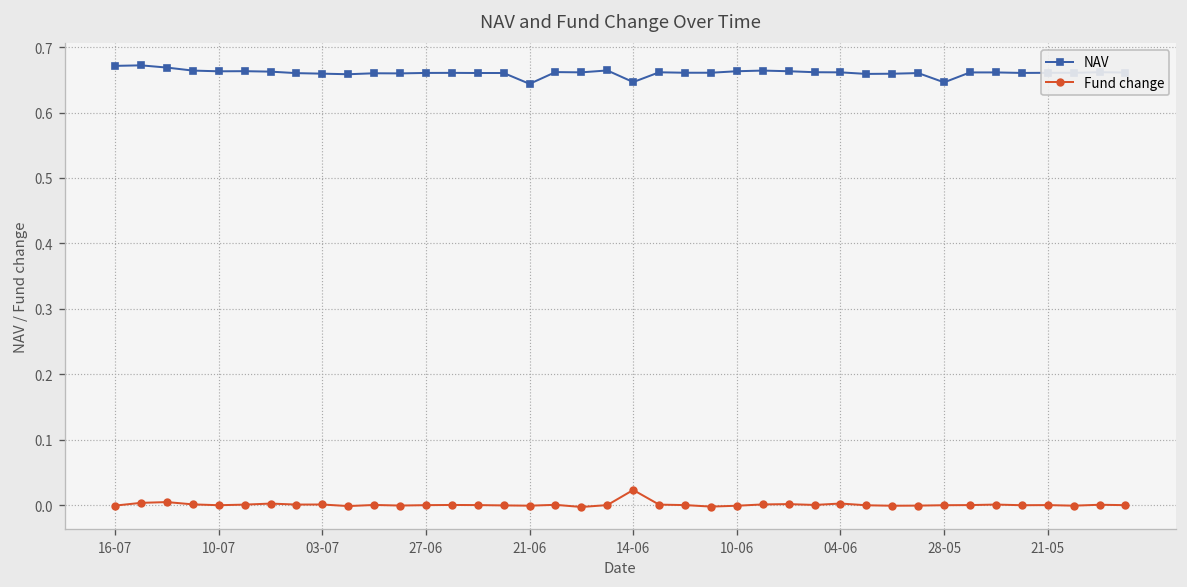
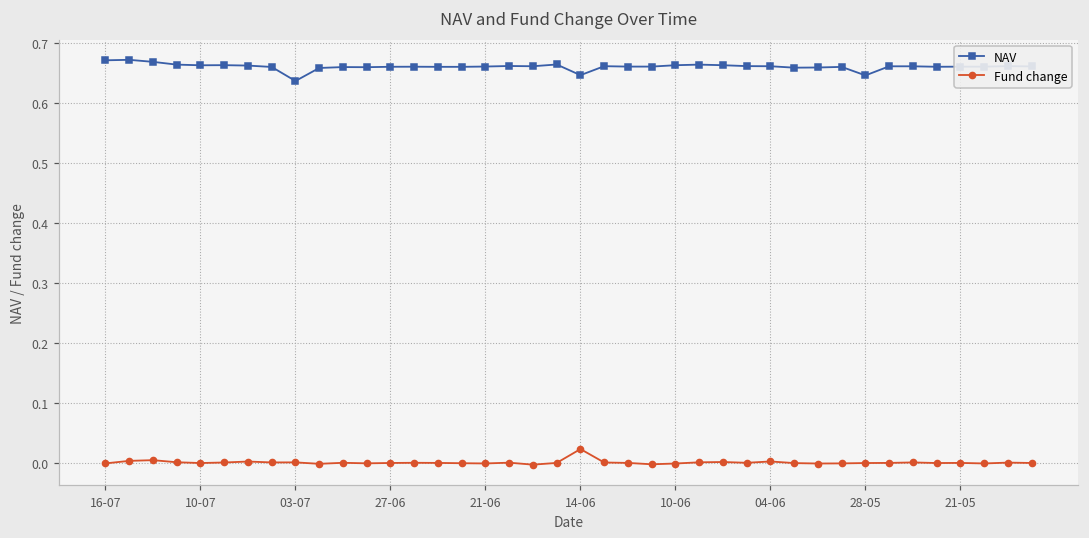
  {
    "NAV": {
      "16-07": 0.67,
      "10-07": 0.66,
-     "03-07": 0.66,
+     "03-07": 0.64,
      "27-06": 0.66,
-     "21-06": 0.64,
+     "21-06": 0.66,
      "14-06": 0.65,
      "10-06": 0.66,
      "04-06": 0.66,
      "28-05": 0.65
    },
    "Fund change": {
      "16-07": 0.00,
      "10-07": 0.00,
      "03-07": 0.00,
      "27-06": 0.00,
      "21-06": 0.00,
      "14-06": 0.02,
      "10-06": 0.00,
      "04-06": 0.00,
      "28-05": 0.00,
      "21-05": 0.00
    }
  }
